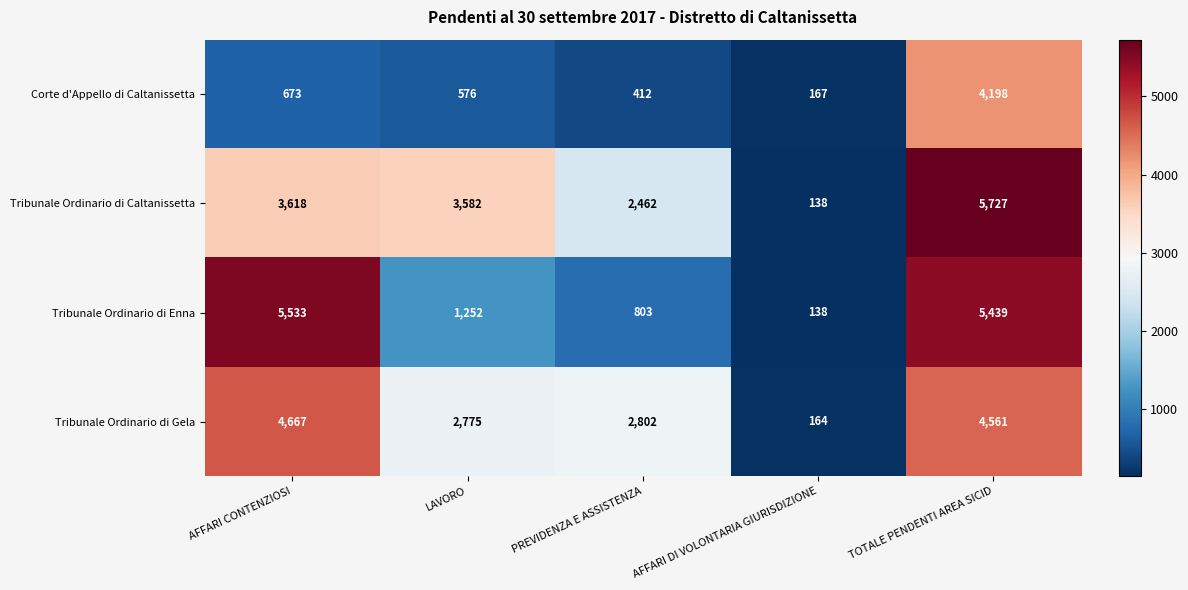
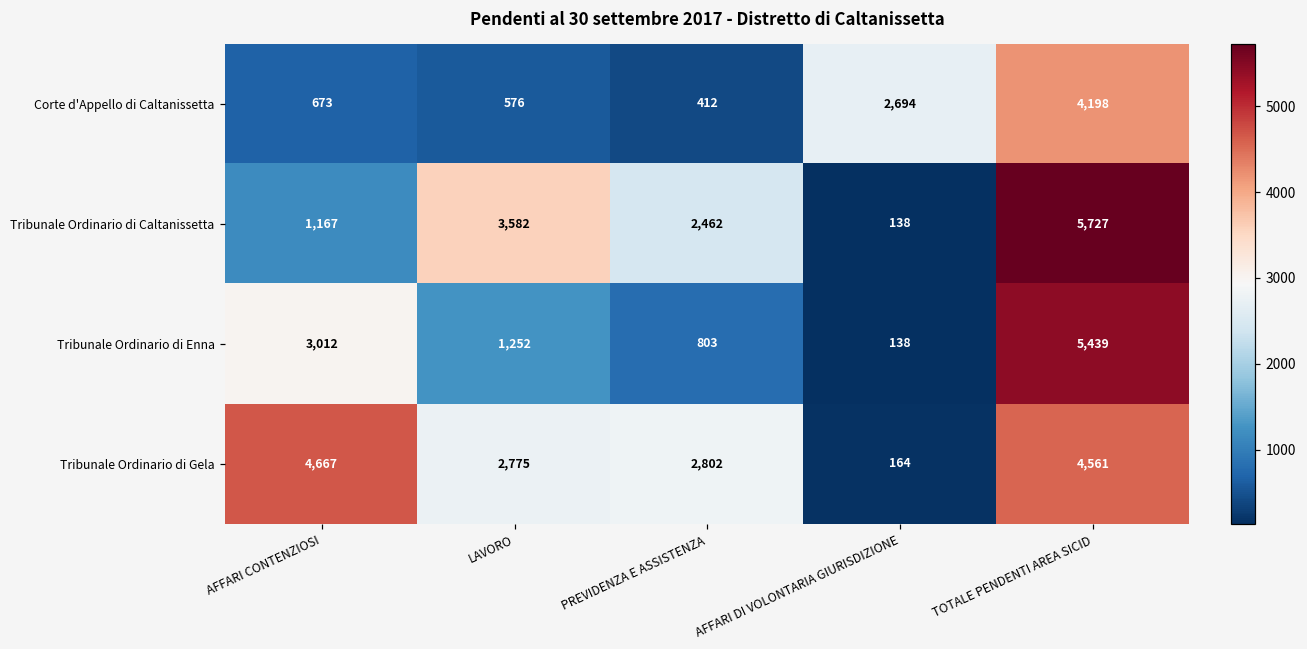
  {
    "Corte d'Appello di Caltanissetta": {
      "AFFARI CONTENZIOSI": "673",
      "LAVORO": "576",
      "PREVIDENZA E ASSISTENZA": "412",
-     "AFFARI DI VOLONTARIA GIURISDIZIONE": "167",
+     "AFFARI DI VOLONTARIA GIURISDIZIONE": "2,694",
      "TOTALE PENDENTI AREA SICID": "4,198"
    },
    "Tribunale Ordinario di Caltanissetta": {
-     "AFFARI CONTENZIOSI": "3,618",
+     "AFFARI CONTENZIOSI": "1,167",
      "LAVORO": "3,582",
      "PREVIDENZA E ASSISTENZA": "2,462",
      "AFFARI DI VOLONTARIA GIURISDIZIONE": "138",
      "TOTALE PENDENTI AREA SICID": "5,727"
    },
    "Tribunale Ordinario di Enna": {
-     "AFFARI CONTENZIOSI": "5,533",
+     "AFFARI CONTENZIOSI": "3,012",
      "LAVORO": "1,252",
      "PREVIDENZA E ASSISTENZA": "803",
      "AFFARI DI VOLONTARIA GIURISDIZIONE": "138",
      "TOTALE PENDENTI AREA SICID": "5,439"
    },
    "Tribunale Ordinario di Gela": {
      "AFFARI CONTENZIOSI": "4,667",
      "LAVORO": "2,775",
      "PREVIDENZA E ASSISTENZA": "2,802",
      "AFFARI DI VOLONTARIA GIURISDIZIONE": "164",
      "TOTALE PENDENTI AREA SICID": "4,561"
    }
  }
